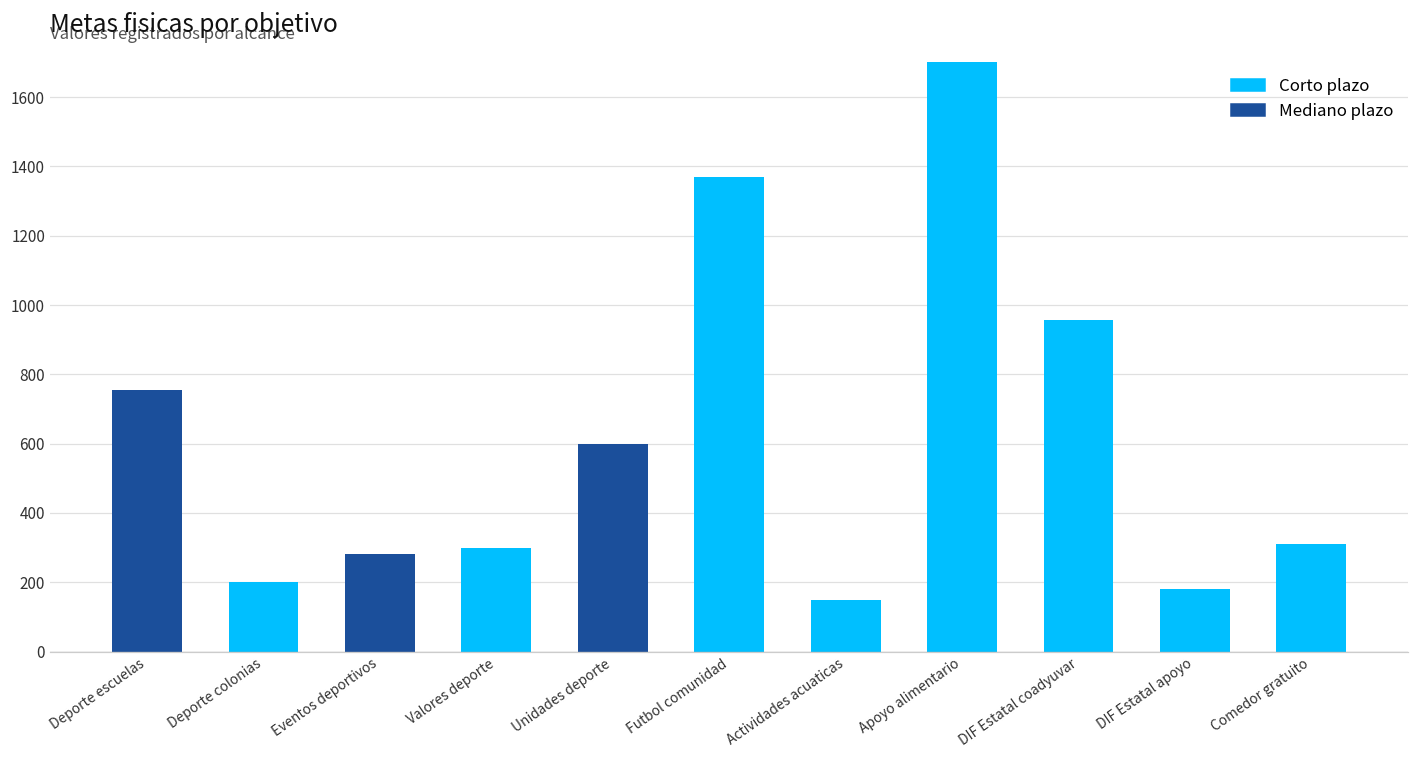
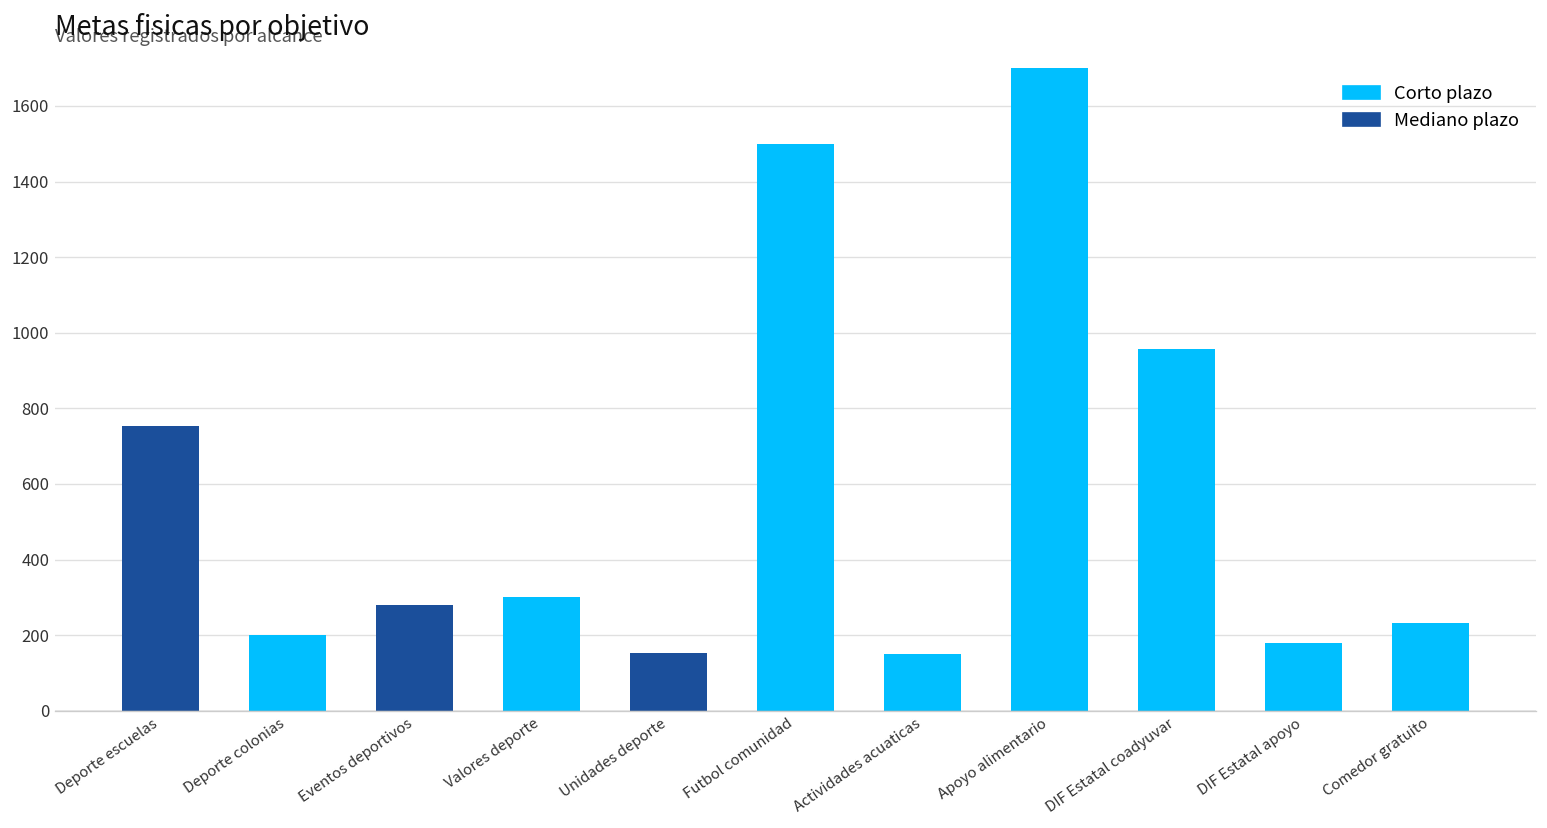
  {
    "Corto plazo": {
      "Deporte escuelas": 0,
      "Deporte colonias": 200,
      "Eventos deportivos": 0,
      "Valores deporte": 300,
      "Unidades deporte": 0,
-     "Futbol comunidad": 1370,
+     "Futbol comunidad": 1500,
      "Actividades acuaticas": 150,
      "DIF Estatal coadyuvar": 960,
      "DIF Estatal apoyo": 180,
-     "Comedor gratuito": 310
+     "Comedor gratuito": 230
    },
    "Mediano plazo": {
      "Deporte escuelas": 750,
      "Deporte colonias": 0,
      "Eventos deportivos": 280,
      "Valores deporte": 0,
-     "Unidades deporte": 600,
+     "Unidades deporte": 150,
      "Futbol comunidad": 0,
      "Actividades acuaticas": 0,
      "Apoyo alimentario": 0,
      "DIF Estatal coadyuvar": 0,
      "DIF Estatal apoyo": 0,
      "Comedor gratuito": 0
    }
  }
